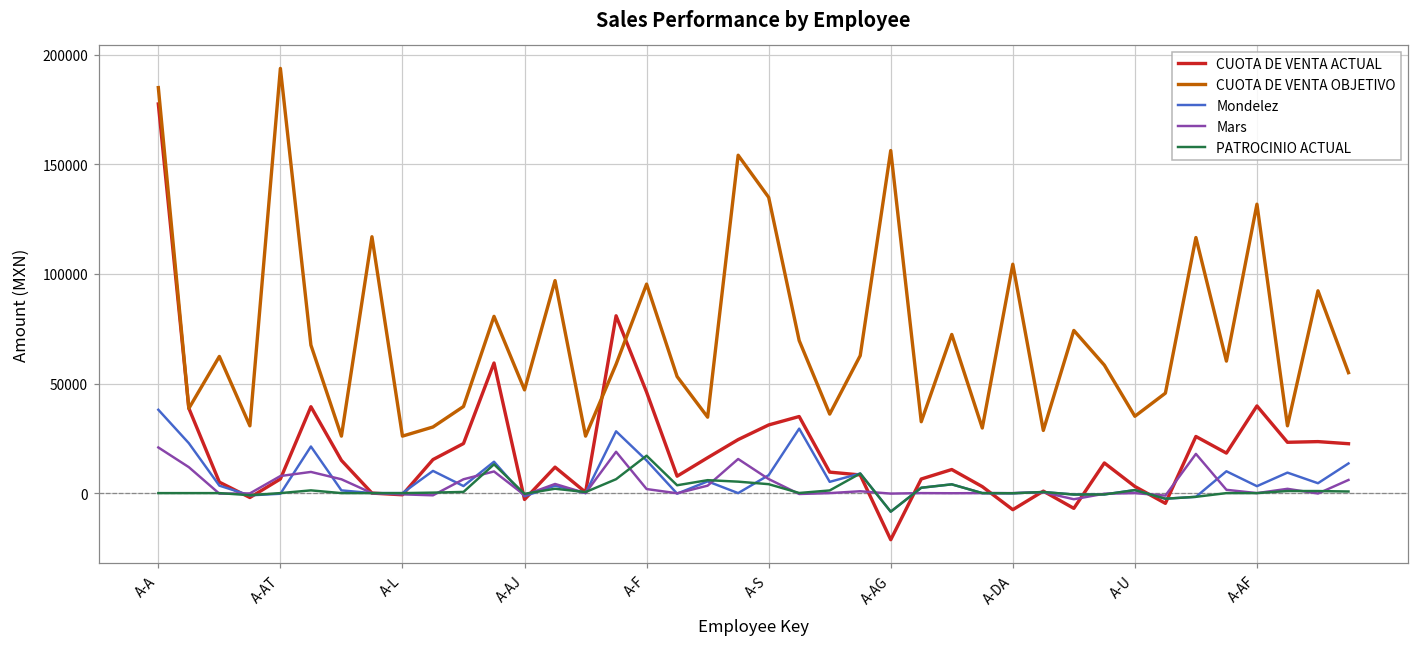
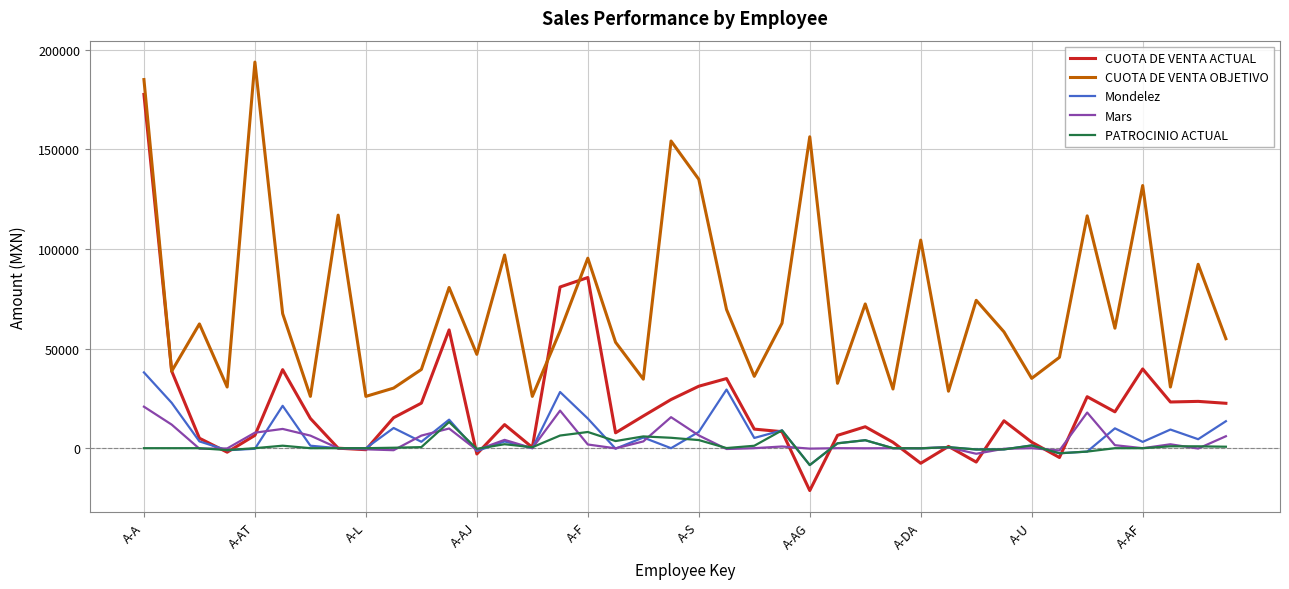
  {
    "CUOTA DE VENTA ACTUAL": {
      "A-A": 178000,
      "A-AT": 6000,
      "A-AJ": -3000,
-     "A-F": 46000,
+     "A-F": 86000,
      "A-S": 31000,
      "A-AG": -21000,
      "A-DA": -8000,
      "A-U": 3000,
      "A-AF": 40000
    },
    "CUOTA DE VENTA OBJETIVO": {
      "A-A": 185000,
      "A-AT": 194000,
      "A-L": 26000,
      "A-AJ": 47000,
      "A-F": 95000,
      "A-S": 135000,
      "A-AG": 156000,
      "A-DA": 104000,
      "A-U": 35000,
      "A-AF": 132000
    },
    "Mondelez": {
      "A-A": 38000,
      "A-F": 15000,
      "A-S": 8000,
      "A-AF": 3000
    },
    "Mars": {
      "A-A": 21000,
      "A-AT": 8000,
      "A-F": 2000,
      "A-S": 6000,
      "A-AG": 0,
      "A-U": 0
    },
    "PATROCINIO ACTUAL": {
      "A-A": 0,
-     "A-F": 17000,
+     "A-F": 8000,
      "A-S": 4000
    }
  }
